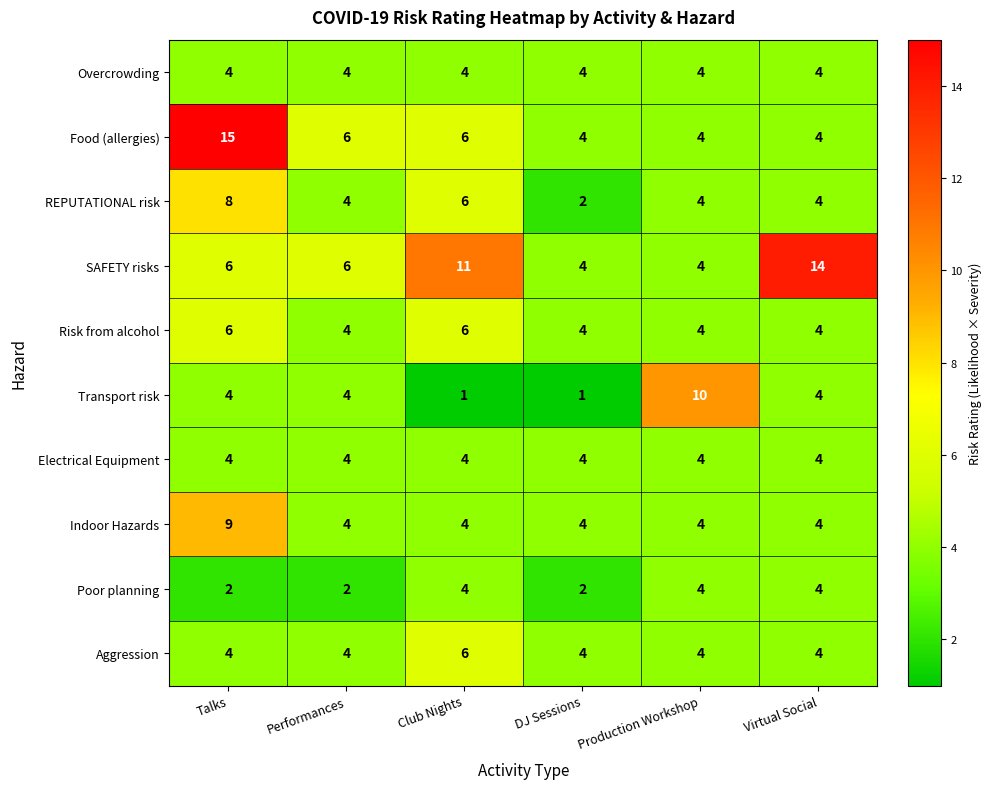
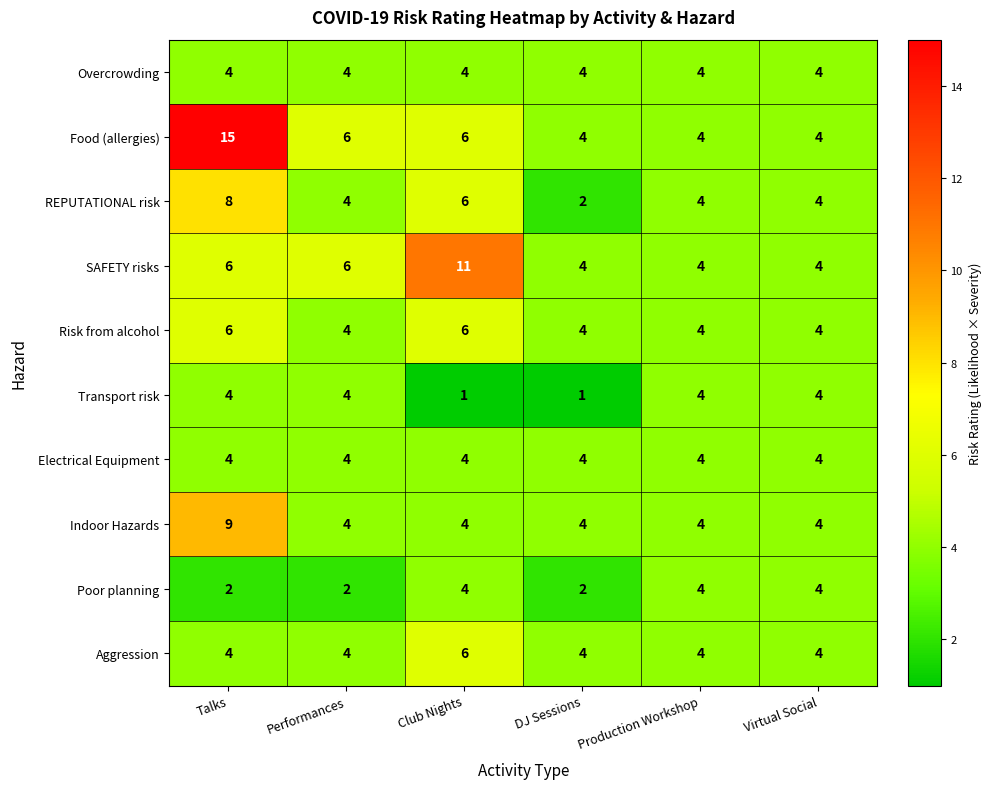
  {
    "Overcrowding": {
      "Talks": 4,
      "Performances": 4,
      "Club Nights": 4,
      "DJ Sessions": 4,
      "Production Workshop": 4,
      "Virtual Social": 4
    },
    "Food (allergies)": {
      "Talks": 15,
      "Performances": 6,
      "Club Nights": 6,
      "DJ Sessions": 4,
      "Production Workshop": 4,
      "Virtual Social": 4
    },
    "REPUTATIONAL risk": {
      "Talks": 8,
      "Performances": 4,
      "Club Nights": 6,
      "DJ Sessions": 2,
      "Production Workshop": 4,
      "Virtual Social": 4
    },
    "SAFETY risks": {
      "Talks": 6,
      "Performances": 6,
      "Club Nights": 11,
      "DJ Sessions": 4,
      "Production Workshop": 4,
-     "Virtual Social": 14
+     "Virtual Social": 4
    },
    "Risk from alcohol": {
      "Talks": 6,
      "Performances": 4,
      "Club Nights": 6,
      "DJ Sessions": 4,
      "Production Workshop": 4,
      "Virtual Social": 4
    },
    "Transport risk": {
      "Talks": 4,
      "Performances": 4,
      "Club Nights": 1,
      "DJ Sessions": 1,
-     "Production Workshop": 10,
+     "Production Workshop": 4,
      "Virtual Social": 4
    },
    "Electrical Equipment": {
      "Talks": 4,
      "Performances": 4,
      "Club Nights": 4,
      "DJ Sessions": 4,
      "Production Workshop": 4,
      "Virtual Social": 4
    },
    "Indoor Hazards": {
      "Talks": 9,
      "Performances": 4,
      "Club Nights": 4,
      "DJ Sessions": 4,
      "Production Workshop": 4,
      "Virtual Social": 4
    },
    "Poor planning": {
      "Talks": 2,
      "Performances": 2,
      "Club Nights": 4,
      "DJ Sessions": 2,
      "Production Workshop": 4,
      "Virtual Social": 4
    },
    "Aggression": {
      "Talks": 4,
      "Performances": 4,
      "Club Nights": 6,
      "DJ Sessions": 4,
      "Production Workshop": 4,
      "Virtual Social": 4
    }
  }
